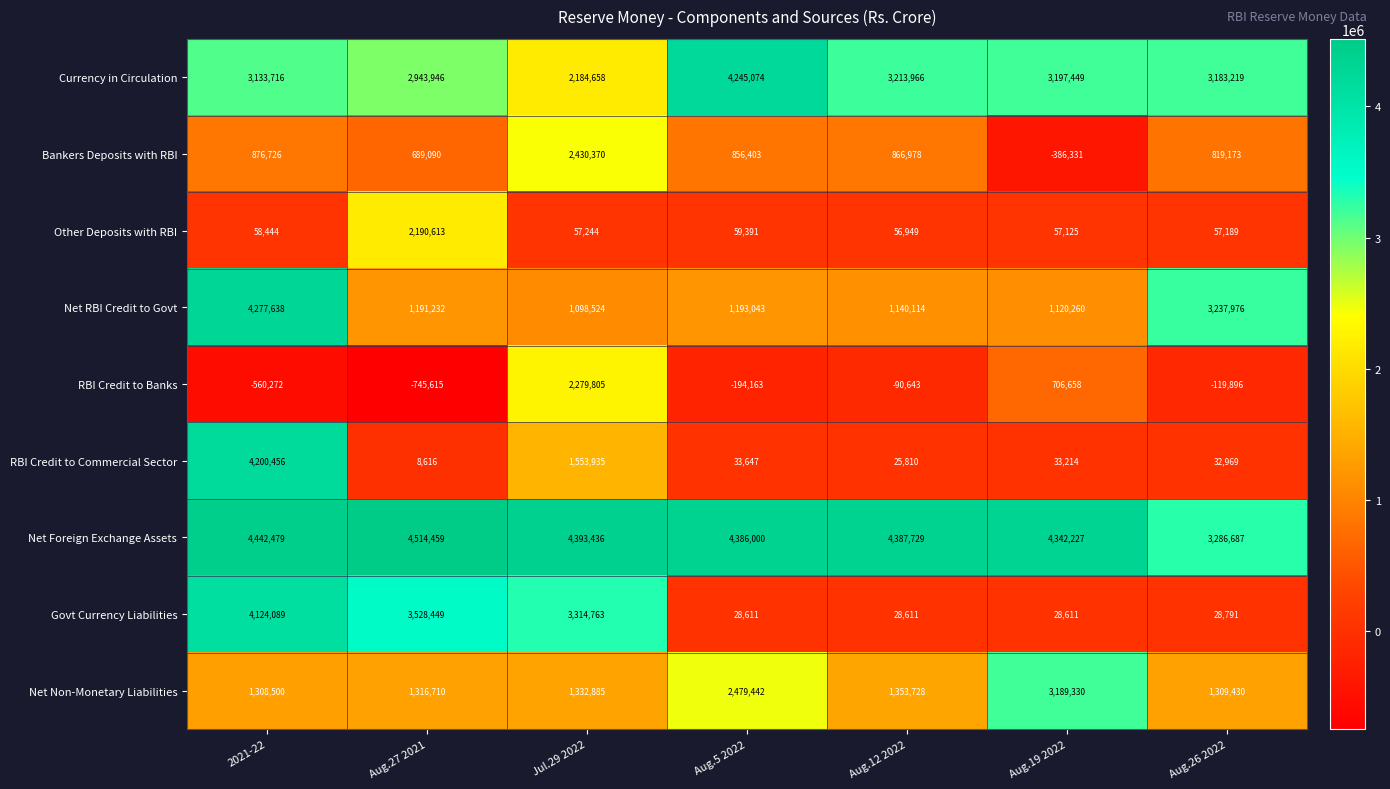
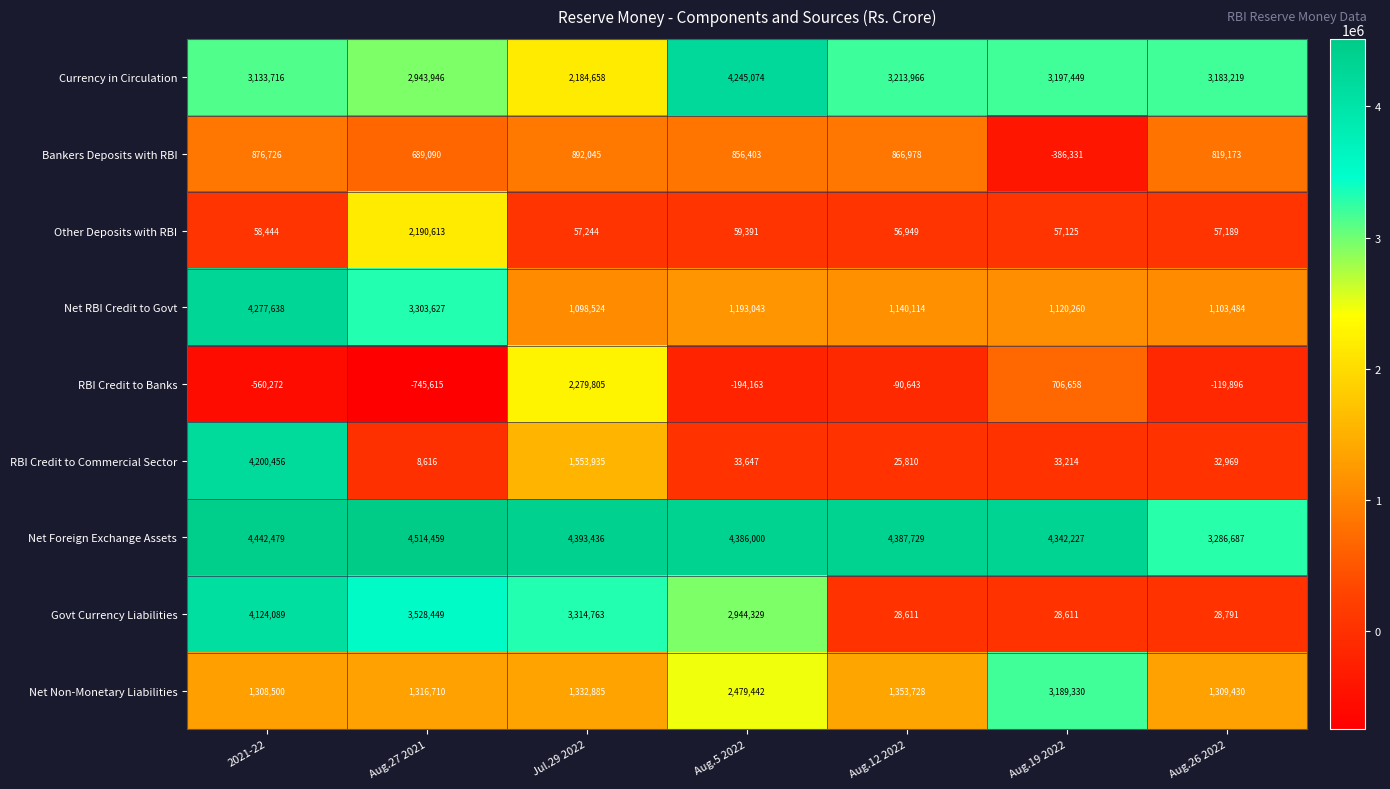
  {
    "Currency in Circulation": {
      "2021-22": "3,133,716",
      "Aug.27 2021": "2,943,946",
      "Jul.29 2022": "2,184,658",
      "Aug.5 2022": "4,245,074",
      "Aug.12 2022": "3,213,966",
      "Aug.19 2022": "3,197,449",
      "Aug.26 2022": "3,183,219"
    },
    "Bankers Deposits with RBI": {
      "2021-22": "876,726",
      "Aug.27 2021": "689,090",
-     "Jul.29 2022": "2,430,370",
+     "Jul.29 2022": "892,045",
      "Aug.5 2022": "856,403",
      "Aug.12 2022": "866,978",
      "Aug.19 2022": "-386,331",
      "Aug.26 2022": "819,173"
    },
    "Other Deposits with RBI": {
      "2021-22": "58,444",
      "Aug.27 2021": "2,190,613",
      "Jul.29 2022": "57,244",
      "Aug.5 2022": "59,391",
      "Aug.12 2022": "56,949",
      "Aug.19 2022": "57,125",
      "Aug.26 2022": "57,189"
    },
    "Net RBI Credit to Govt": {
      "2021-22": "4,277,638",
-     "Aug.27 2021": "1,191,232",
+     "Aug.27 2021": "3,303,627",
      "Jul.29 2022": "1,098,524",
      "Aug.5 2022": "1,193,043",
      "Aug.12 2022": "1,140,114",
      "Aug.19 2022": "1,120,260",
-     "Aug.26 2022": "3,237,976"
+     "Aug.26 2022": "1,103,484"
    },
    "RBI Credit to Banks": {
      "2021-22": "-560,272",
      "Aug.27 2021": "-745,615",
      "Jul.29 2022": "2,279,805",
      "Aug.5 2022": "-194,163",
      "Aug.12 2022": "-90,643",
      "Aug.19 2022": "706,658",
      "Aug.26 2022": "-119,896"
    },
    "RBI Credit to Commercial Sector": {
      "2021-22": "4,200,456",
      "Aug.27 2021": "8,616",
      "Jul.29 2022": "1,553,935",
      "Aug.5 2022": "33,647",
      "Aug.12 2022": "25,810",
      "Aug.19 2022": "33,214",
      "Aug.26 2022": "32,969"
    },
    "Net Foreign Exchange Assets": {
      "2021-22": "4,442,479",
      "Aug.27 2021": "4,514,459",
      "Jul.29 2022": "4,393,436",
      "Aug.5 2022": "4,386,000",
      "Aug.12 2022": "4,387,729",
      "Aug.19 2022": "4,342,227",
      "Aug.26 2022": "3,286,687"
    },
    "Govt Currency Liabilities": {
      "2021-22": "4,124,089",
      "Aug.27 2021": "3,528,449",
      "Jul.29 2022": "3,314,763",
-     "Aug.5 2022": "28,611",
+     "Aug.5 2022": "2,944,329",
      "Aug.12 2022": "28,611",
      "Aug.19 2022": "28,611",
      "Aug.26 2022": "28,791"
    },
    "Net Non-Monetary Liabilities": {
      "2021-22": "1,308,500",
      "Aug.27 2021": "1,316,710",
      "Jul.29 2022": "1,332,885",
      "Aug.5 2022": "2,479,442",
      "Aug.12 2022": "1,353,728",
      "Aug.19 2022": "3,189,330",
      "Aug.26 2022": "1,309,430"
    }
  }
